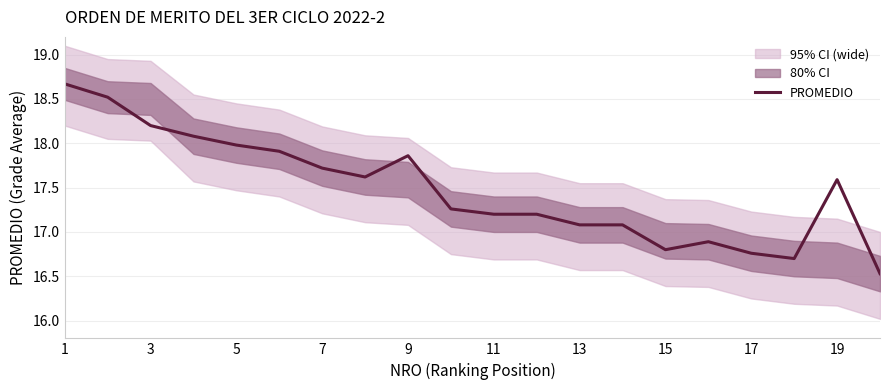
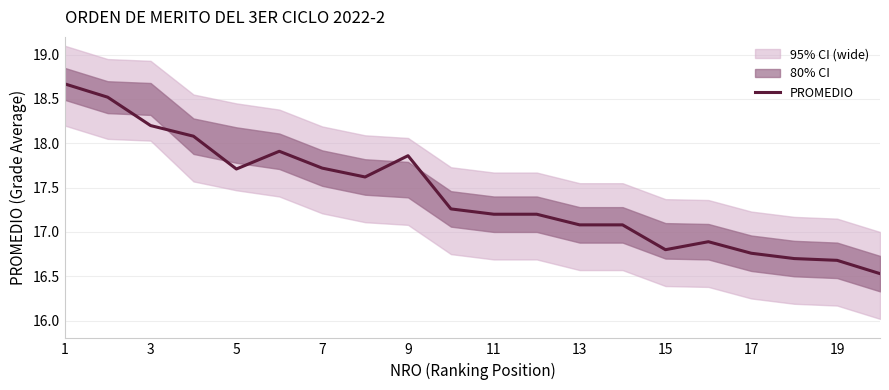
  {
    "PROMEDIO": {
      "1": 18.7,
      "3": 18.2,
-     "5": 18.0,
+     "5": 17.7,
      "7": 17.7,
      "9": 17.9,
      "11": 17.2,
      "13": 17.1,
      "15": 16.8,
      "17": 16.8,
-     "19": 17.6
+     "19": 16.7
    }
  }
